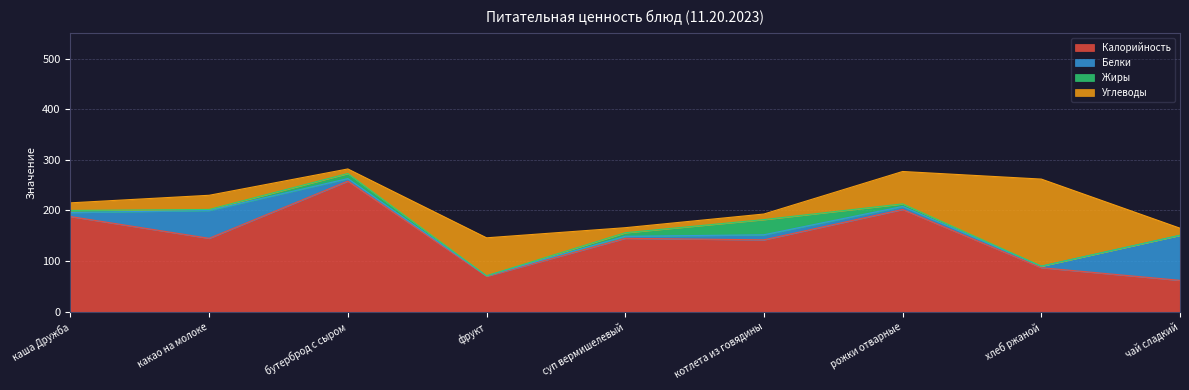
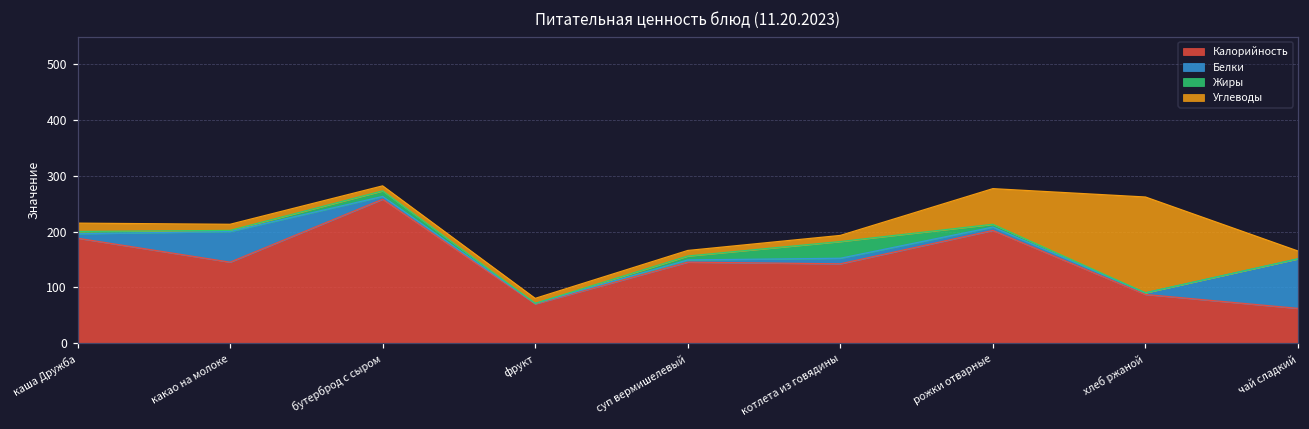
  {
    "Калорийность": {
      "каша Дружба": 190,
      "какао на молоке": 150,
      "котлета из говядины": 140,
      "рожки отварные": 200,
      "чай сладкий": 60
    },
    "Белки": {
      "котлета из говядины": 10
    },
    "Жиры": {
      "бутерброд с сыром": 10,
      "суп вермишелевый": 10,
      "котлета из говядины": 30
    },
    "Углеводы": {
      "каша Дружба": 20,
-     "какао на молоке": 30,
+     "какао на молоке": 10,
      "бутерброд с сыром": 10,
-     "фрукт": 80,
+     "фрукт": 10,
      "суп вермишелевый": 10,
      "котлета из говядины": 10,
      "рожки отварные": 60,
      "хлеб ржаной": 170,
      "чай сладкий": 10
    }
  }
